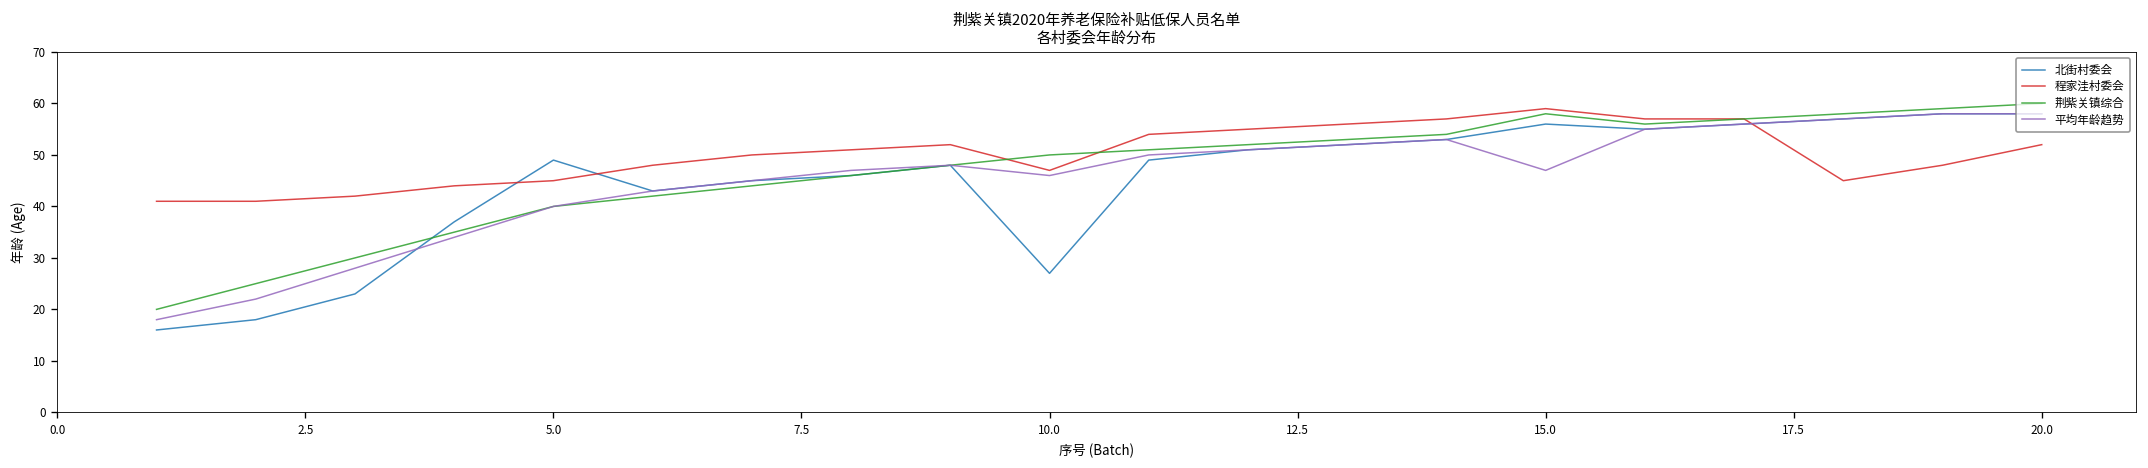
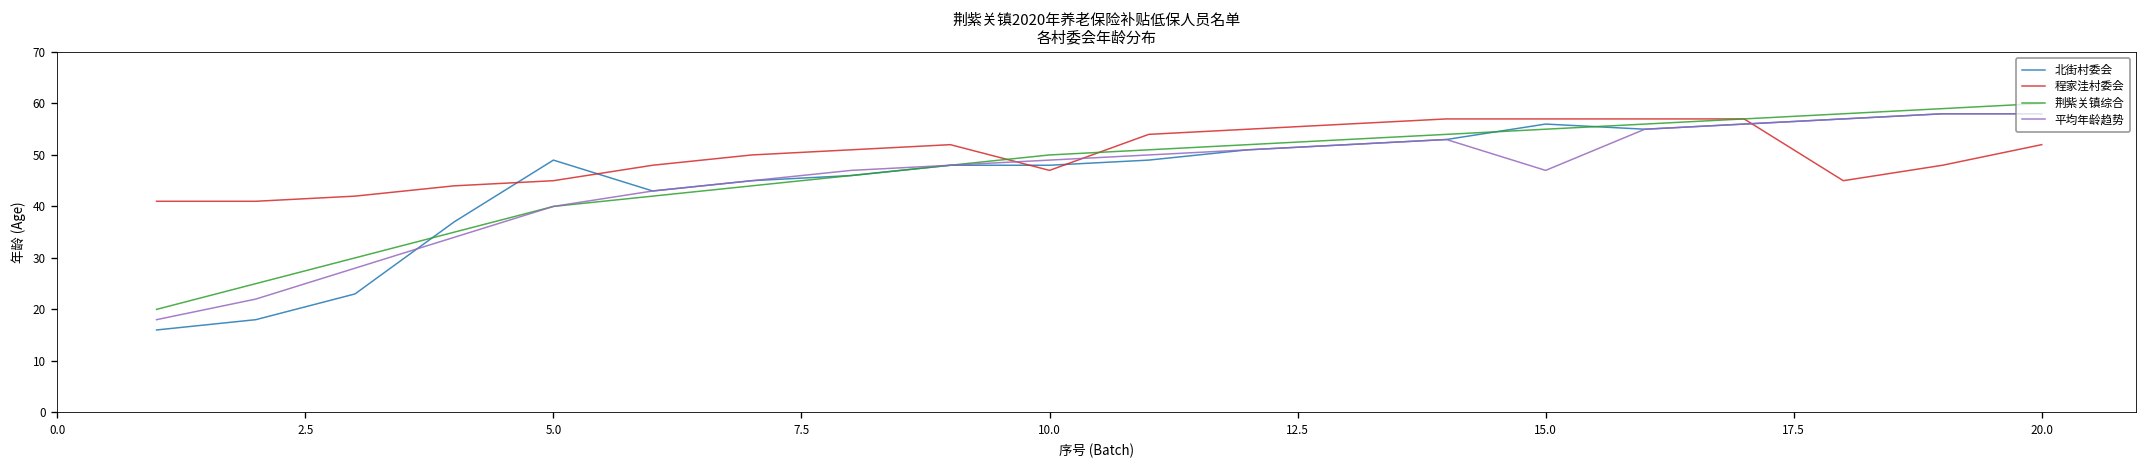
  {
    "北街村委会": {
      "5.0": 49,
-     "10.0": 27,
+     "10.0": 48,
      "15.0": 56
    },
    "程家洼村委会": {
      "5.0": 45,
      "10.0": 47,
-     "15.0": 59,
+     "15.0": 57,
      "20.0": 52
    },
    "荆紫关镇综合": {
      "10.0": 50,
-     "15.0": 58
+     "15.0": 55
    },
    "平均年龄趋势": {
-     "10.0": 46,
+     "10.0": 49,
      "15.0": 47
    }
  }
